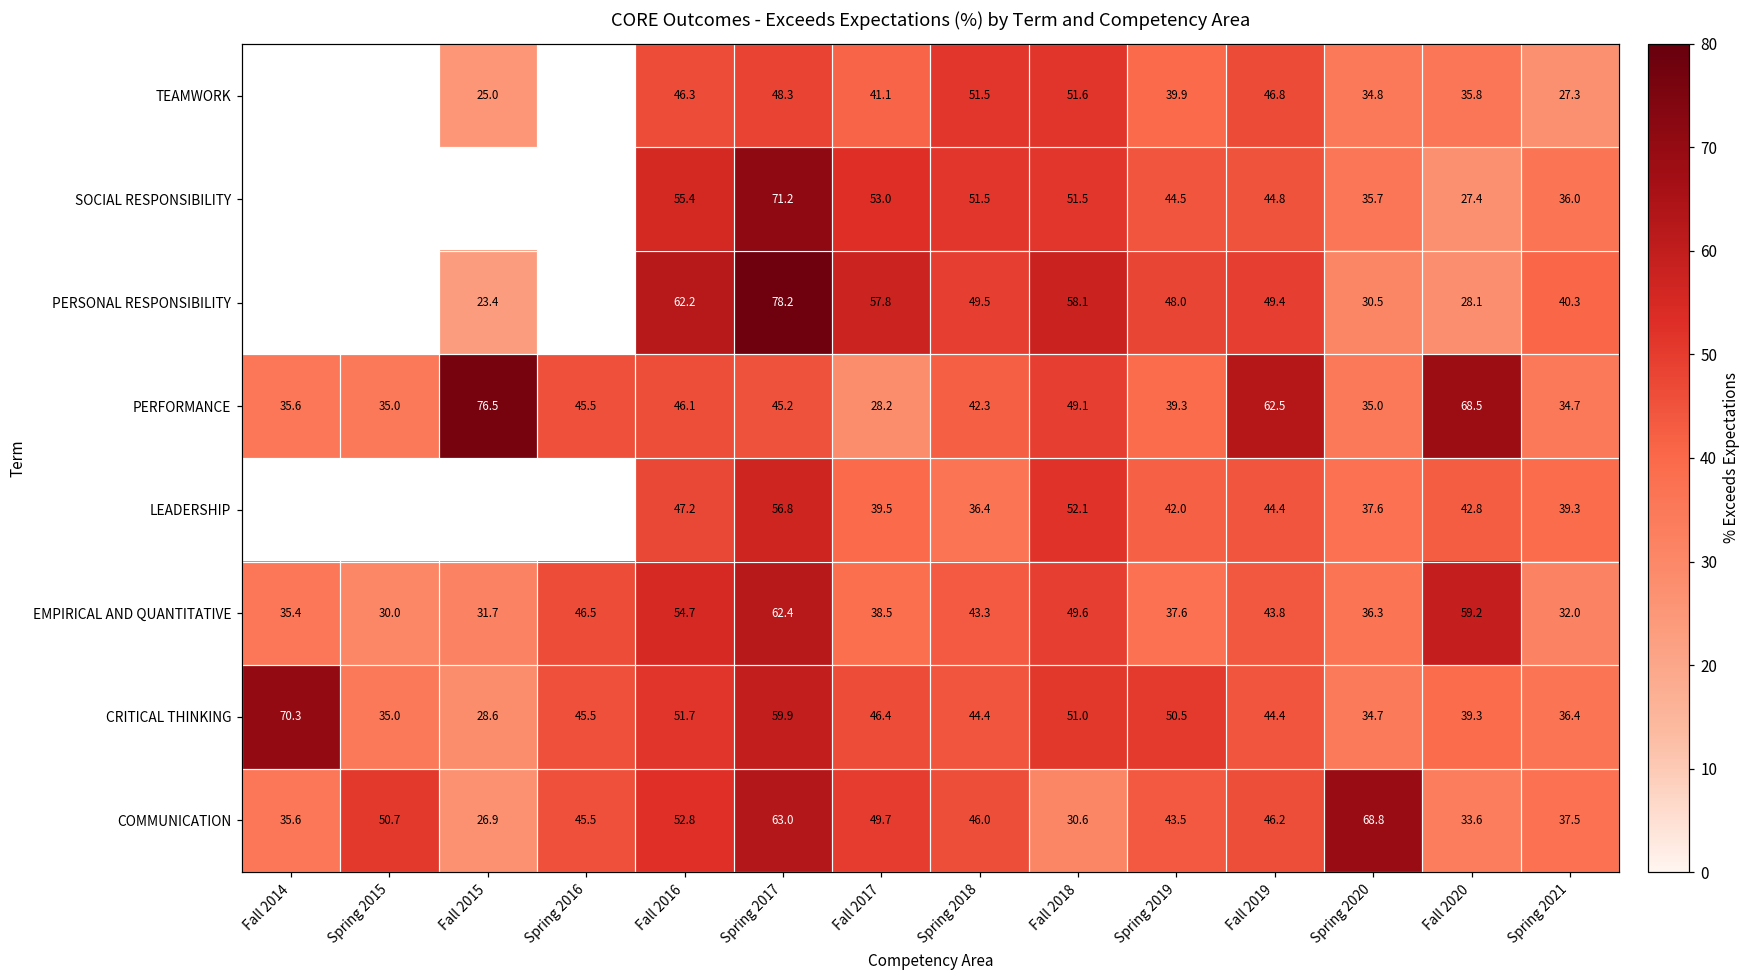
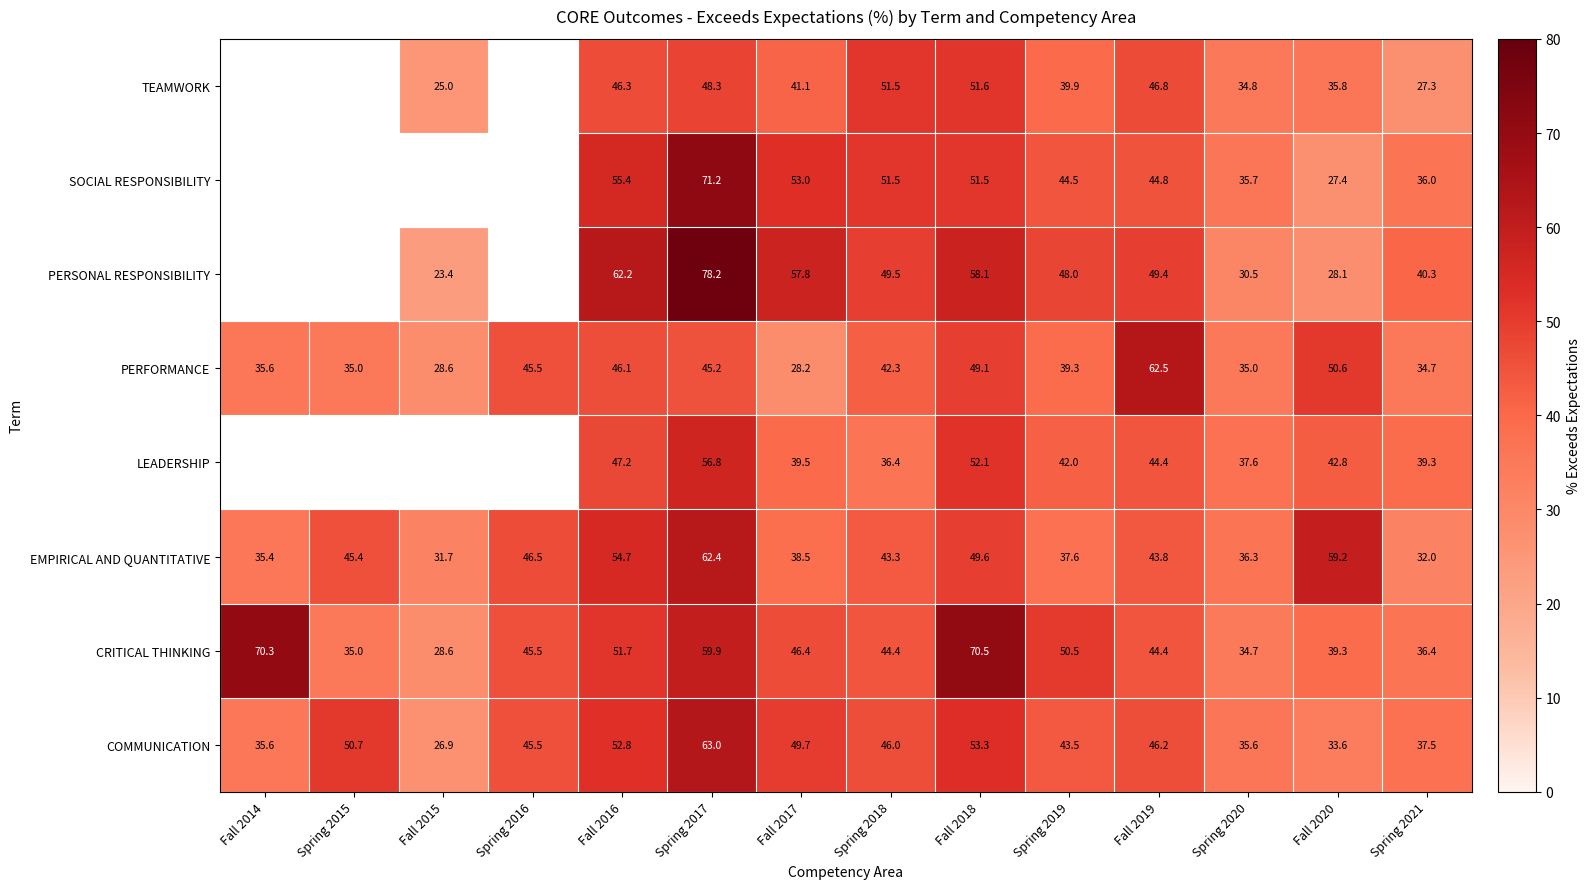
  {
    "TEAMWORK": {
      "Fall 2015": 25.0,
      "Fall 2016": 46.3,
      "Spring 2017": 48.3,
      "Fall 2017": 41.1,
      "Spring 2018": 51.5,
      "Fall 2018": 51.6,
      "Spring 2019": 39.9,
      "Fall 2019": 46.8,
      "Spring 2020": 34.8,
      "Fall 2020": 35.8,
      "Spring 2021": 27.3
    },
    "SOCIAL RESPONSIBILITY": {
      "Fall 2016": 55.4,
      "Spring 2017": 71.2,
      "Fall 2017": 53.0,
      "Spring 2018": 51.5,
      "Fall 2018": 51.5,
      "Spring 2019": 44.5,
      "Fall 2019": 44.8,
      "Spring 2020": 35.7,
      "Fall 2020": 27.4,
      "Spring 2021": 36.0
    },
    "PERSONAL RESPONSIBILITY": {
      "Fall 2015": 23.4,
      "Fall 2016": 62.2,
      "Spring 2017": 78.2,
      "Fall 2017": 57.8,
      "Spring 2018": 49.5,
      "Fall 2018": 58.1,
      "Spring 2019": 48.0,
      "Fall 2019": 49.4,
      "Spring 2020": 30.5,
      "Fall 2020": 28.1,
      "Spring 2021": 40.3
    },
    "PERFORMANCE": {
      "Fall 2014": 35.6,
      "Spring 2015": 35.0,
-     "Fall 2015": 76.5,
+     "Fall 2015": 28.6,
      "Spring 2016": 45.5,
      "Fall 2016": 46.1,
      "Spring 2017": 45.2,
      "Fall 2017": 28.2,
      "Spring 2018": 42.3,
      "Fall 2018": 49.1,
      "Spring 2019": 39.3,
      "Fall 2019": 62.5,
      "Spring 2020": 35.0,
-     "Fall 2020": 68.5,
+     "Fall 2020": 50.6,
      "Spring 2021": 34.7
    },
    "LEADERSHIP": {
      "Fall 2016": 47.2,
      "Spring 2017": 56.8,
      "Fall 2017": 39.5,
      "Spring 2018": 36.4,
      "Fall 2018": 52.1,
      "Spring 2019": 42.0,
      "Fall 2019": 44.4,
      "Spring 2020": 37.6,
      "Fall 2020": 42.8,
      "Spring 2021": 39.3
    },
    "EMPIRICAL AND QUANTITATIVE": {
      "Fall 2014": 35.4,
-     "Spring 2015": 30.0,
+     "Spring 2015": 45.4,
      "Fall 2015": 31.7,
      "Spring 2016": 46.5,
      "Fall 2016": 54.7,
      "Spring 2017": 62.4,
      "Fall 2017": 38.5,
      "Spring 2018": 43.3,
      "Fall 2018": 49.6,
      "Spring 2019": 37.6,
      "Fall 2019": 43.8,
      "Spring 2020": 36.3,
      "Fall 2020": 59.2,
      "Spring 2021": 32.0
    },
    "CRITICAL THINKING": {
      "Fall 2014": 70.3,
      "Spring 2015": 35.0,
      "Fall 2015": 28.6,
      "Spring 2016": 45.5,
      "Fall 2016": 51.7,
      "Spring 2017": 59.9,
      "Fall 2017": 46.4,
      "Spring 2018": 44.4,
-     "Fall 2018": 51.0,
+     "Fall 2018": 70.5,
      "Spring 2019": 50.5,
      "Fall 2019": 44.4,
      "Spring 2020": 34.7,
      "Fall 2020": 39.3,
      "Spring 2021": 36.4
    },
    "COMMUNICATION": {
      "Fall 2014": 35.6,
      "Spring 2015": 50.7,
      "Fall 2015": 26.9,
      "Spring 2016": 45.5,
      "Fall 2016": 52.8,
      "Spring 2017": 63.0,
      "Fall 2017": 49.7,
      "Spring 2018": 46.0,
-     "Fall 2018": 30.6,
+     "Fall 2018": 53.3,
      "Spring 2019": 43.5,
      "Fall 2019": 46.2,
-     "Spring 2020": 68.8,
+     "Spring 2020": 35.6,
      "Fall 2020": 33.6,
      "Spring 2021": 37.5
    }
  }
